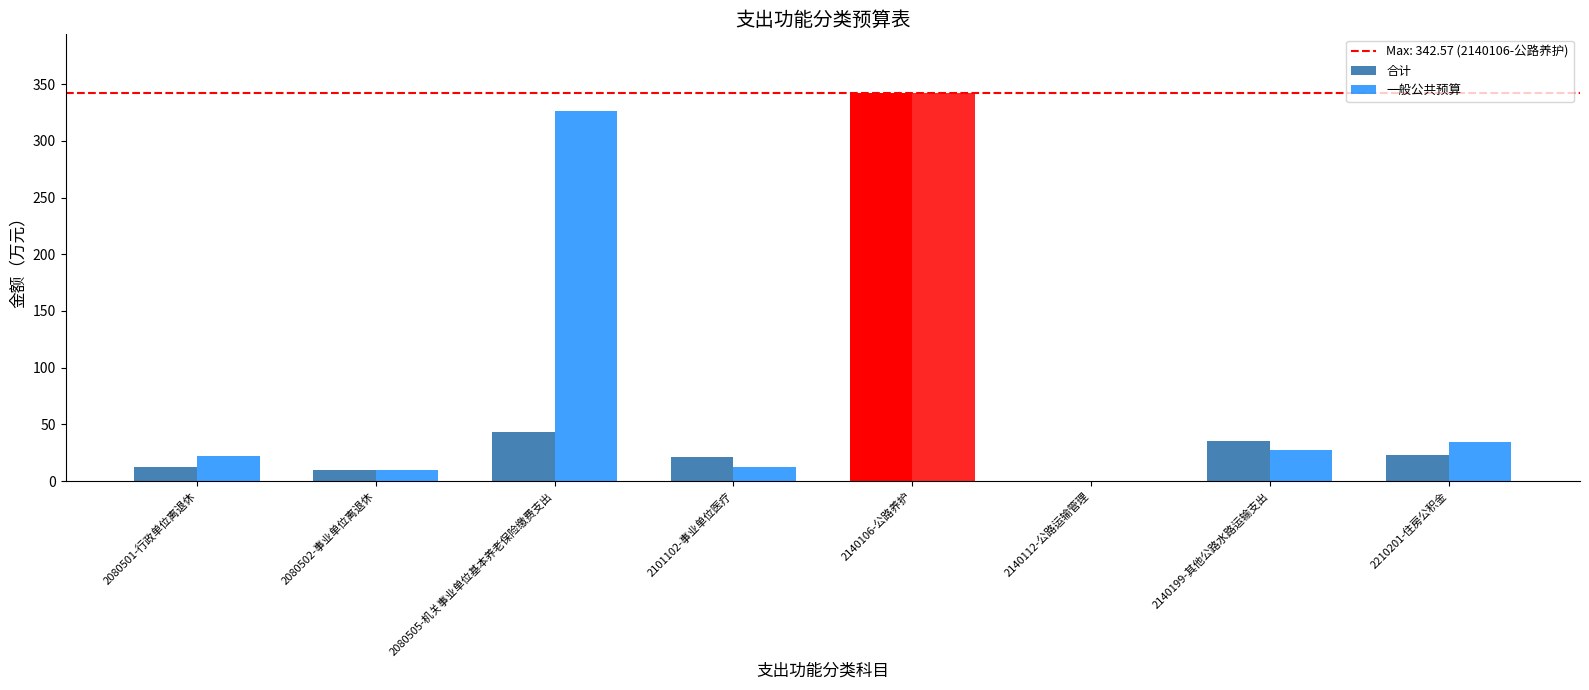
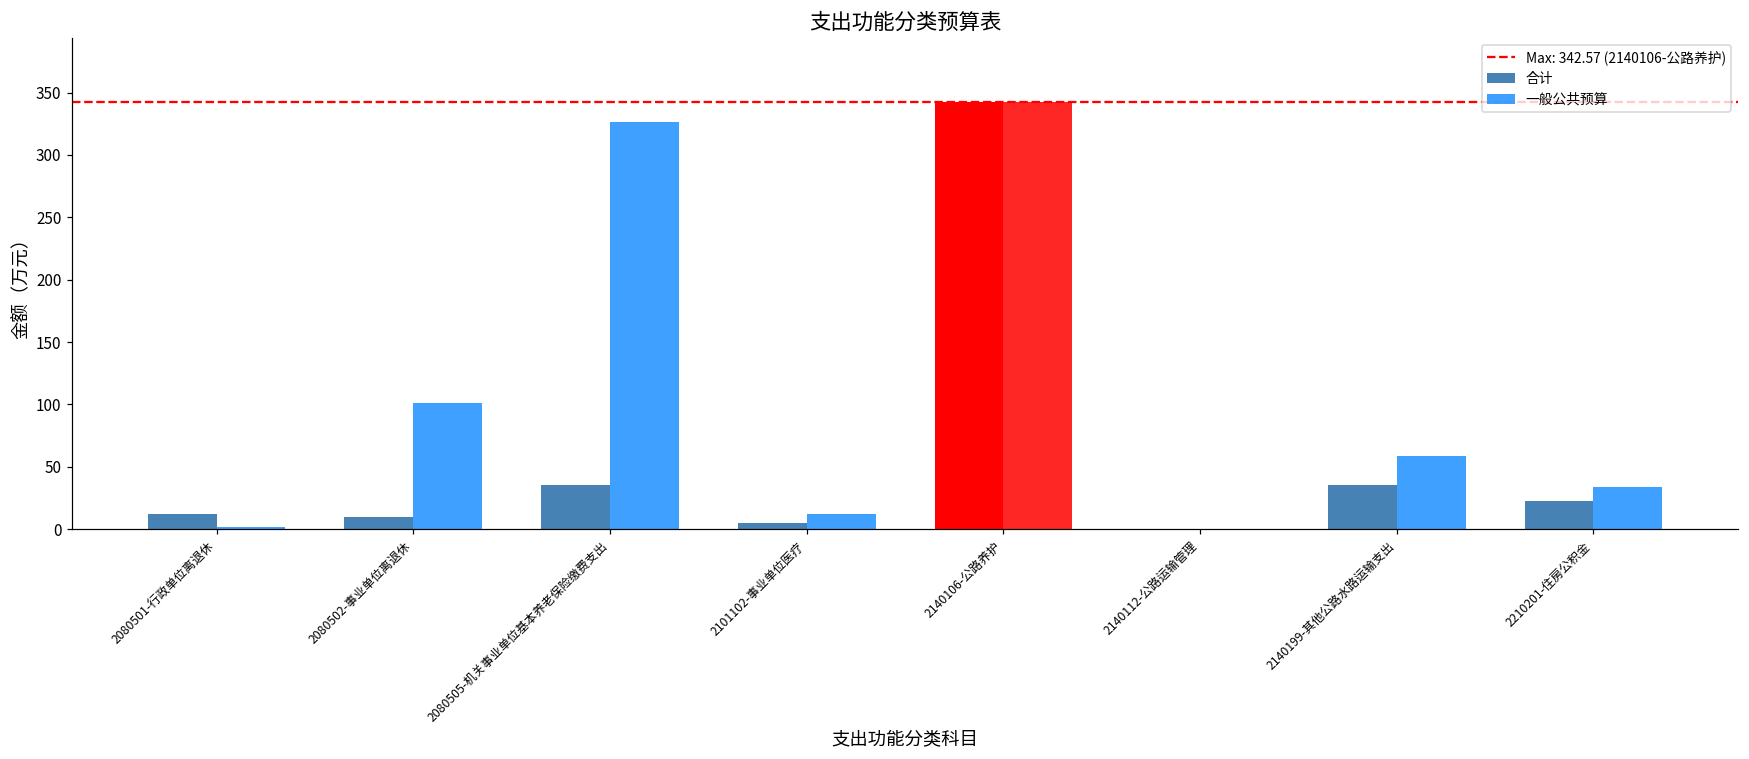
  {
    "合计": {
      "2080501-行政单位离退休": 12,
      "2080502-事业单位离退休": 10,
-     "2080505-机关事业单位基本养老保险缴费支出": 43,
-     "2101102-事业单位医疗": 21,
+     "2080505-机关事业单位基本养老保险缴费支出": 36,
+     "2101102-事业单位医疗": 5,
      "2140106-公路养护": 343,
      "2140199-其他公路水路运输支出": 35,
      "2210201-住房公积金": 23
    },
    "一般公共预算": {
-     "2080501-行政单位离退休": 22,
-     "2080502-事业单位离退休": 10,
+     "2080501-行政单位离退休": 2,
+     "2080502-事业单位离退休": 101,
      "2080505-机关事业单位基本养老保险缴费支出": 327,
      "2101102-事业单位医疗": 13,
      "2140106-公路养护": 343,
-     "2140199-其他公路水路运输支出": 27,
+     "2140199-其他公路水路运输支出": 59,
      "2210201-住房公积金": 34
    }
  }
